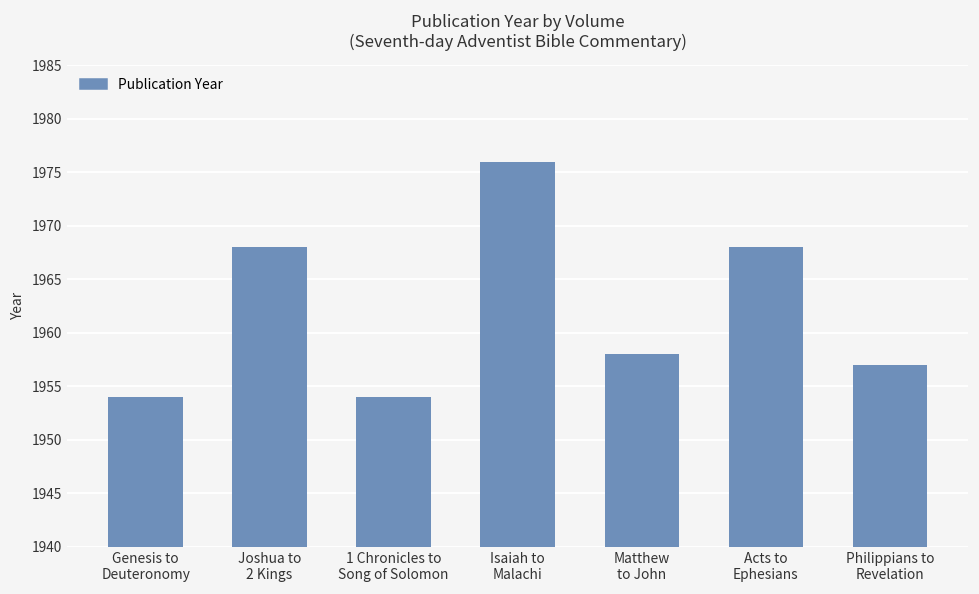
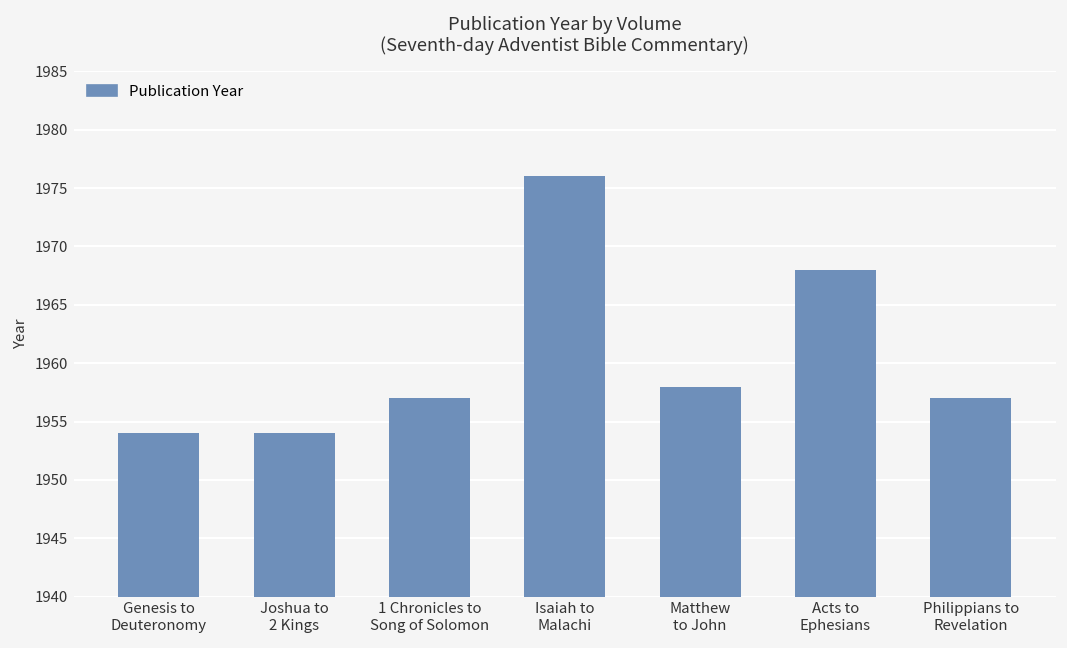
  {
    "Genesis to Deuteronomy": 1954,
-   "Joshua to 2 Kings": 1968,
-   "1 Chronicles to Song of Solomon": 1954,
+   "Joshua to 2 Kings": 1954,
+   "1 Chronicles to Song of Solomon": 1957,
    "Isaiah to Malachi": 1976,
    "Matthew to John": 1958,
    "Acts to Ephesians": 1968,
    "Philippians to Revelation": 1957
  }
